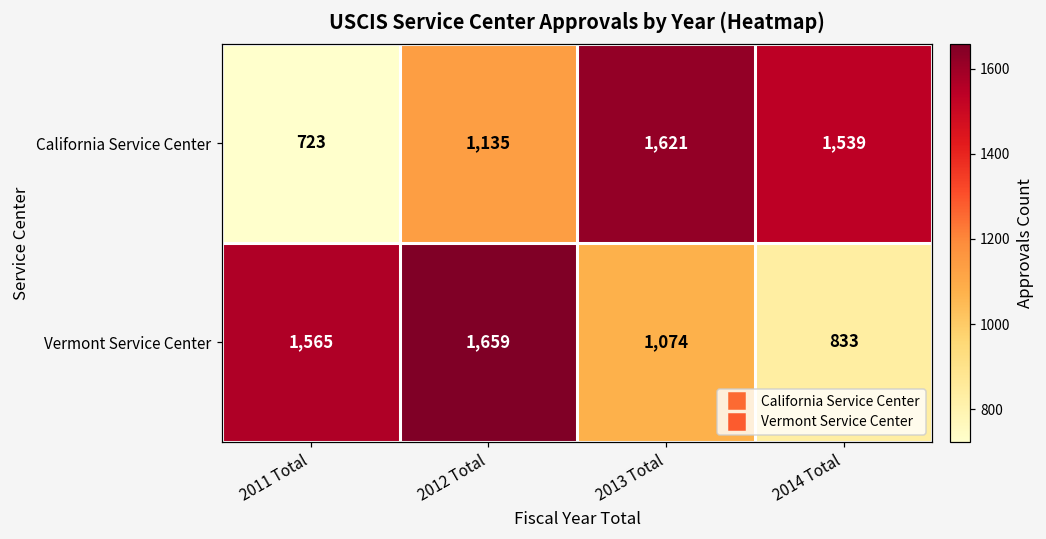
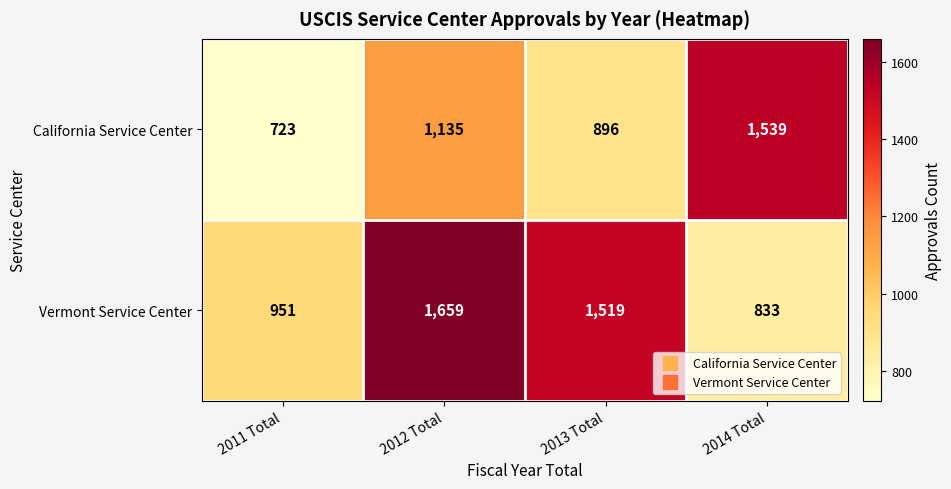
  {
    "California Service Center": {
      "2011 Total": "723",
      "2012 Total": "1,135",
-     "2013 Total": "1,621",
+     "2013 Total": "896",
      "2014 Total": "1,539"
    },
    "Vermont Service Center": {
-     "2011 Total": "1,565",
+     "2011 Total": "951",
      "2012 Total": "1,659",
-     "2013 Total": "1,074",
+     "2013 Total": "1,519",
      "2014 Total": "833"
    }
  }
